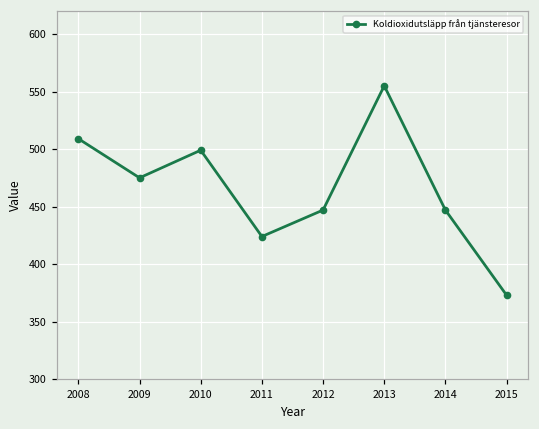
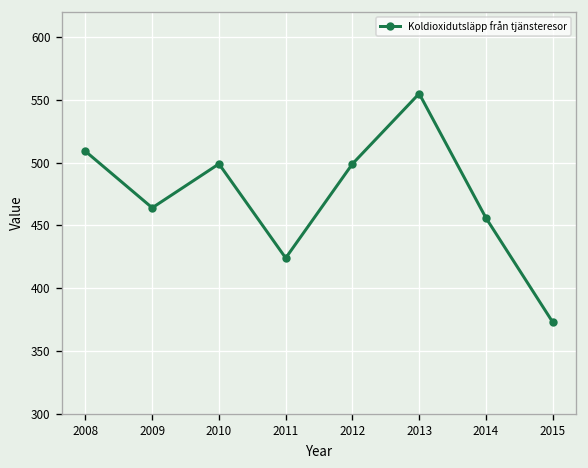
  {
    "2008": 509,
-   "2009": 475,
+   "2009": 464,
    "2010": 499,
    "2011": 424,
-   "2012": 447,
+   "2012": 499,
    "2013": 555,
-   "2014": 447,
+   "2014": 456,
    "2015": 373
  }
